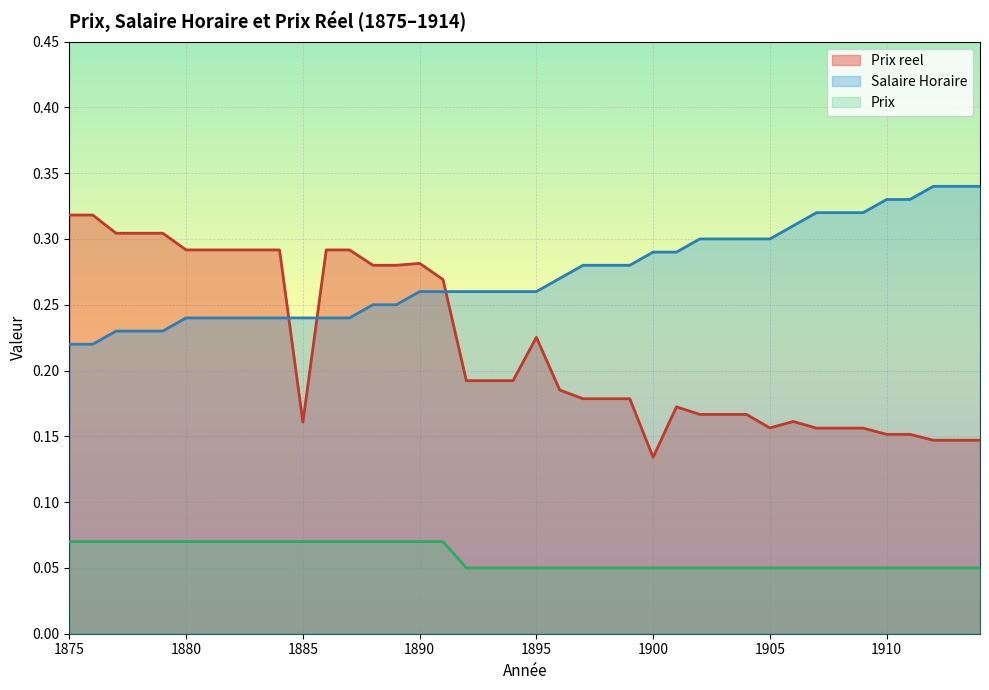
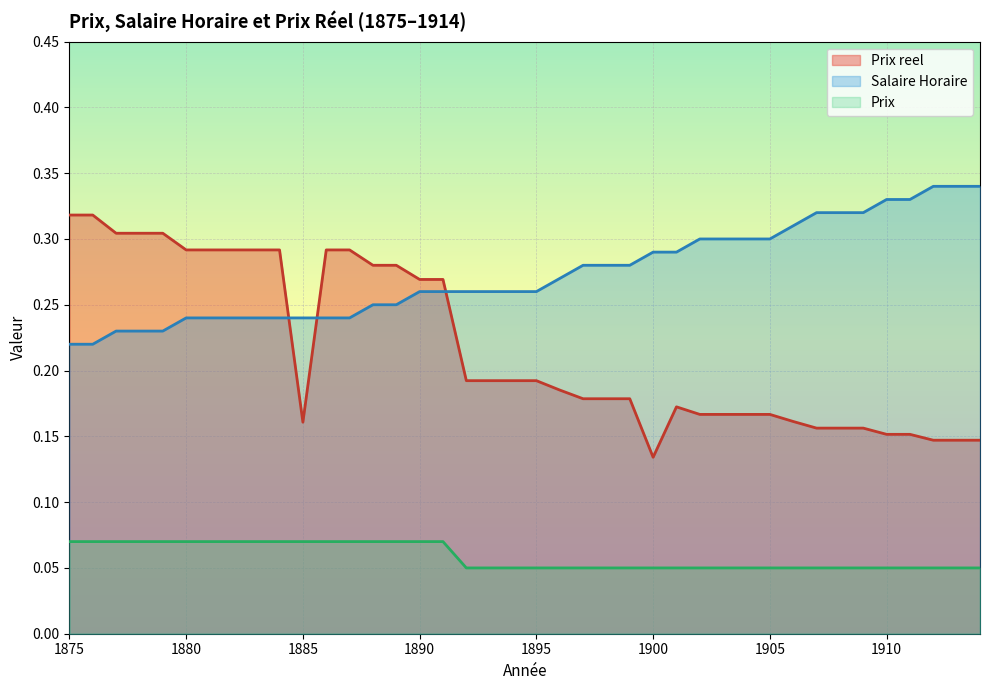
  {
    "Prix reel": {
      "1875": 0.318,
      "1880": 0.292,
      "1885": 0.161,
-     "1890": 0.281,
-     "1895": 0.225,
+     "1890": 0.269,
+     "1895": 0.192,
      "1900": 0.134,
-     "1905": 0.156,
+     "1905": 0.167,
      "1910": 0.152
    }
  }
